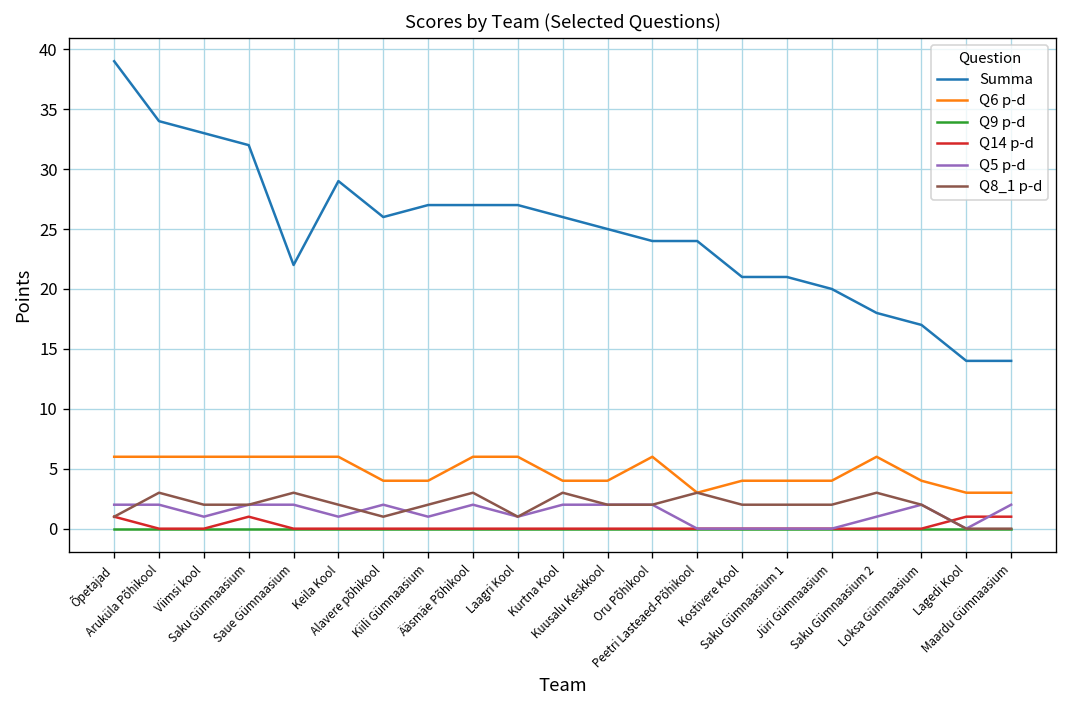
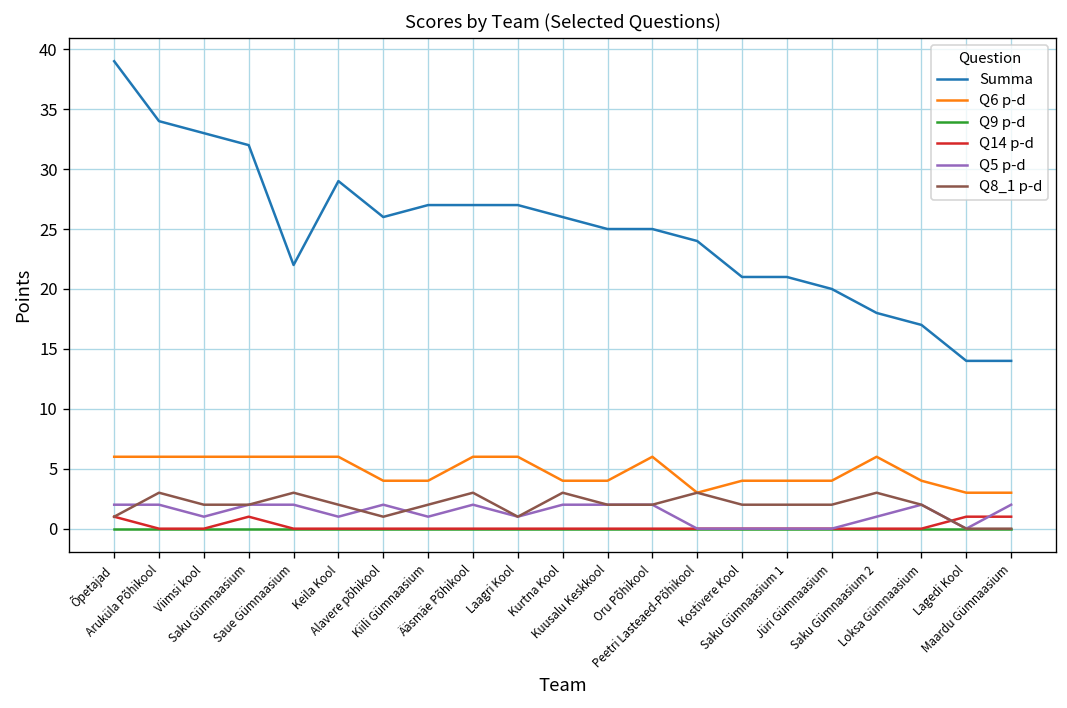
  {
    "Summa": {
      "Õpetajad": 39,
      "Aruküla Põhikool": 34,
      "Viimsi kool": 33,
      "Saku Gümnaasium": 32,
      "Saue Gümnaasium": 22,
      "Keila Kool": 29,
      "Alavere põhikool": 26,
      "Kiili Gümnaasium": 27,
      "Ääsmäe Põhikool": 27,
      "Laagri Kool": 27,
      "Kurtna Kool": 26,
      "Kuusalu Keskkool": 25,
-     "Oru Põhikool": 24,
+     "Oru Põhikool": 25,
      "Peetri Lasteaed-Põhikool": 24,
      "Kostivere Kool": 21,
      "Saku Gümnaasium 1": 21,
      "Jüri Gümnaasium": 20,
      "Saku Gümnaasium 2": 18,
      "Loksa Gümnaasium": 17,
      "Lagedi Kool": 14,
      "Maardu Gümnaasium": 14
    },
    "Q6 p-d": {
      "Õpetajad": 6,
      "Aruküla Põhikool": 6,
      "Viimsi kool": 6,
      "Saku Gümnaasium": 6,
      "Saue Gümnaasium": 6,
      "Keila Kool": 6,
      "Alavere põhikool": 4,
      "Kiili Gümnaasium": 4,
      "Ääsmäe Põhikool": 6,
      "Laagri Kool": 6,
      "Kurtna Kool": 4,
      "Kuusalu Keskkool": 4,
      "Oru Põhikool": 6,
      "Kostivere Kool": 4,
      "Saku Gümnaasium 1": 4,
      "Jüri Gümnaasium": 4,
      "Saku Gümnaasium 2": 6,
      "Loksa Gümnaasium": 4,
      "Lagedi Kool": 3,
      "Maardu Gümnaasium": 3
    },
    "Q9 p-d": {
      "Õpetajad": 0,
      "Saku Gümnaasium": 0
    },
    "Q14 p-d": {
      "Saku Gümnaasium": 1,
      "Lagedi Kool": 1,
      "Maardu Gümnaasium": 1
    },
    "Q5 p-d": {
      "Õpetajad": 2,
      "Aruküla Põhikool": 2,
      "Viimsi kool": 1,
      "Saue Gümnaasium": 2,
      "Keila Kool": 1,
      "Alavere põhikool": 2,
      "Kiili Gümnaasium": 1,
      "Ääsmäe Põhikool": 2,
      "Kurtna Kool": 2,
      "Saku Gümnaasium 2": 1,
      "Maardu Gümnaasium": 2
    },
    "Q8_1 p-d": {
      "Aruküla Põhikool": 3,
      "Viimsi kool": 2,
      "Saue Gümnaasium": 3,
      "Keila Kool": 2,
      "Alavere põhikool": 1,
      "Kiili Gümnaasium": 2,
      "Ääsmäe Põhikool": 3,
      "Kurtna Kool": 3,
      "Kostivere Kool": 2,
      "Saku Gümnaasium 1": 2,
      "Jüri Gümnaasium": 2,
      "Saku Gümnaasium 2": 3
    }
  }
